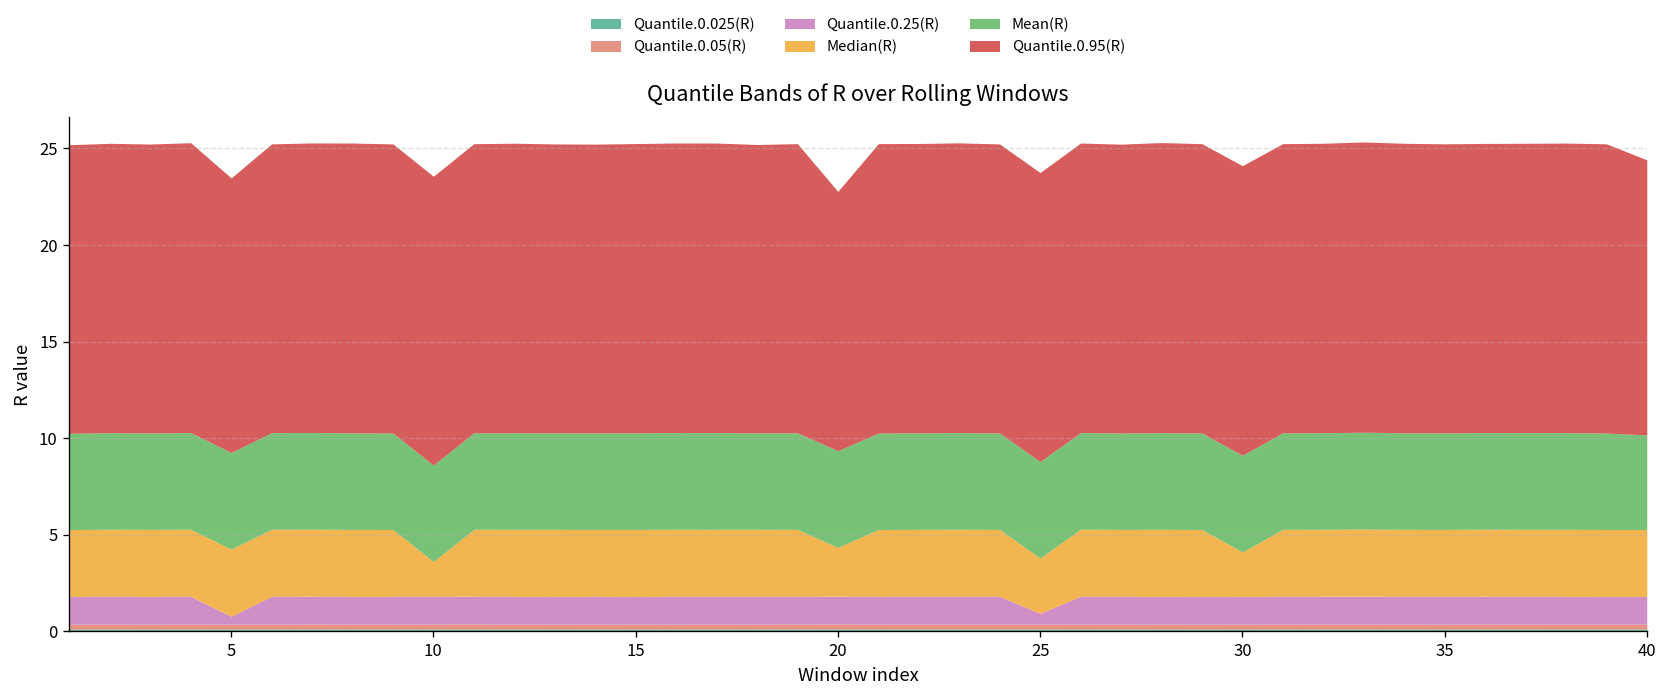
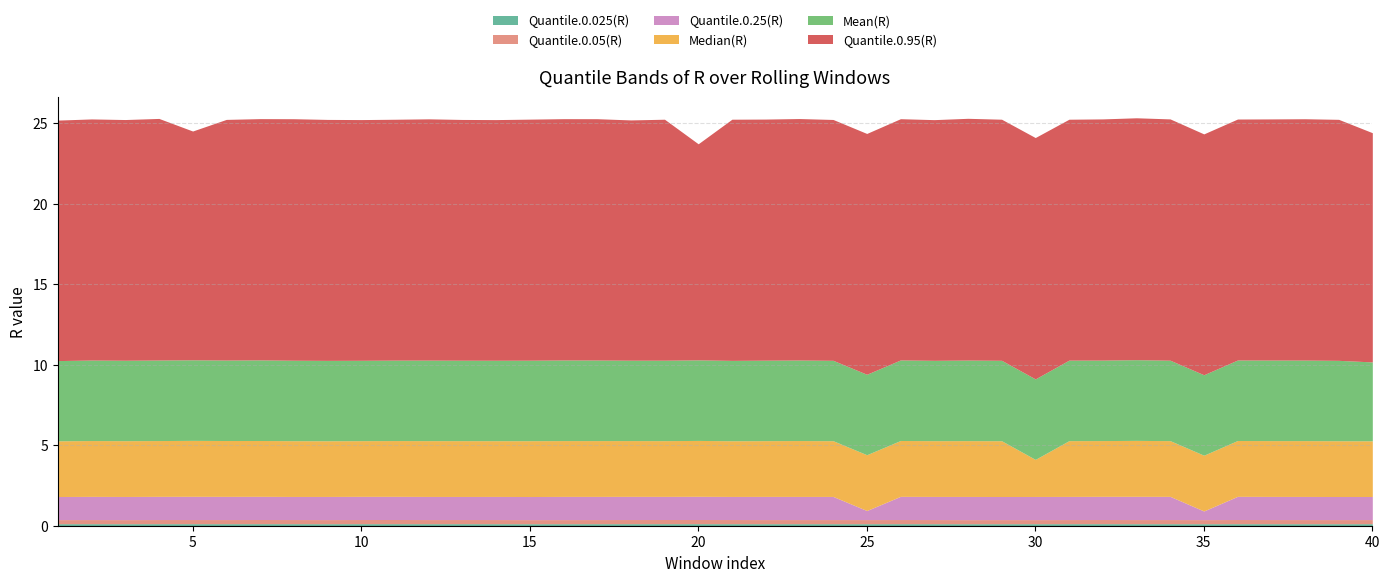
  {
    "Quantile.0.05(R)": {
      "5": 0.3,
      "10": 0.3,
      "15": 0.3,
      "20": 0.3,
      "25": 0.3,
      "30": 0.3,
      "35": 0.3,
      "40": 0.3
    },
    "Quantile.0.25(R)": {
-     "5": 0.4,
+     "5": 1.4,
      "10": 1.4,
      "15": 1.4,
      "20": 1.4,
      "25": 0.6,
      "30": 1.4,
-     "35": 1.4,
+     "35": 0.5,
      "40": 1.4
    },
    "Median(R)": {
      "5": 3.5,
-     "10": 1.8,
+     "10": 3.5,
      "15": 3.5,
-     "20": 2.5,
-     "25": 2.9,
+     "20": 3.5,
+     "25": 3.5,
      "30": 2.3,
      "35": 3.5,
      "40": 3.5
    },
    "Quantile.0.95(R)": {
      "5": 14.2,
      "10": 15.0,
      "15": 15.0,
      "20": 13.4,
      "25": 15.0,
      "30": 15.0,
      "35": 15.0,
      "40": 14.2
    }
  }
